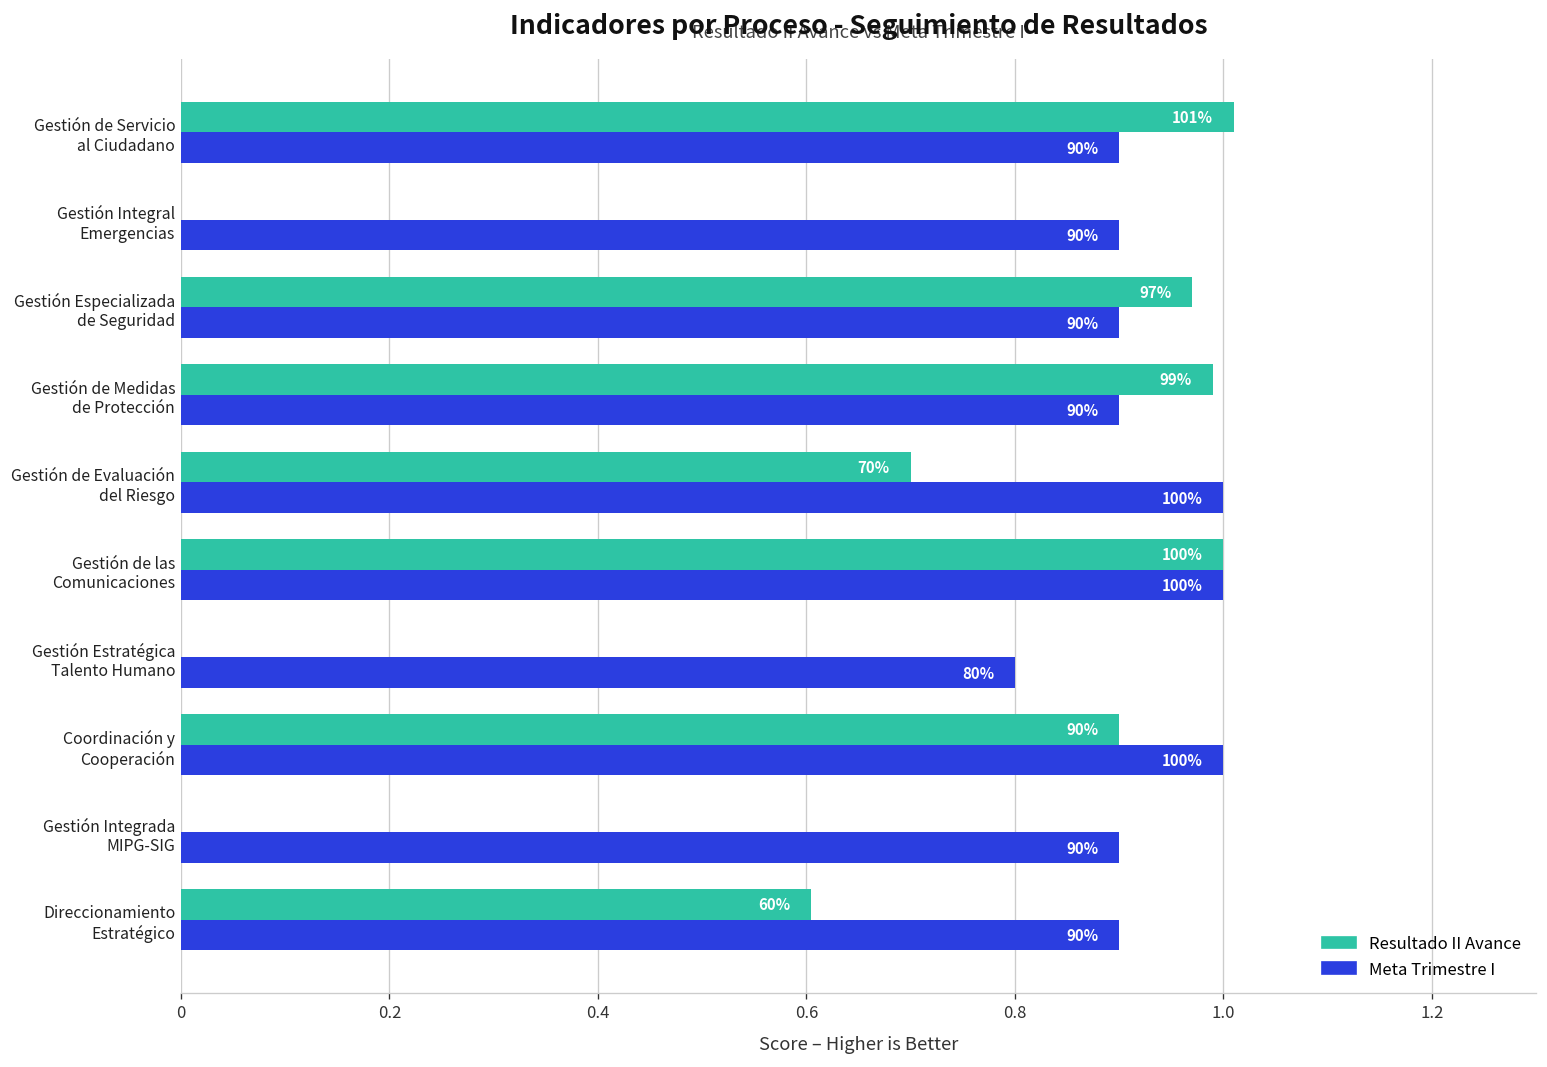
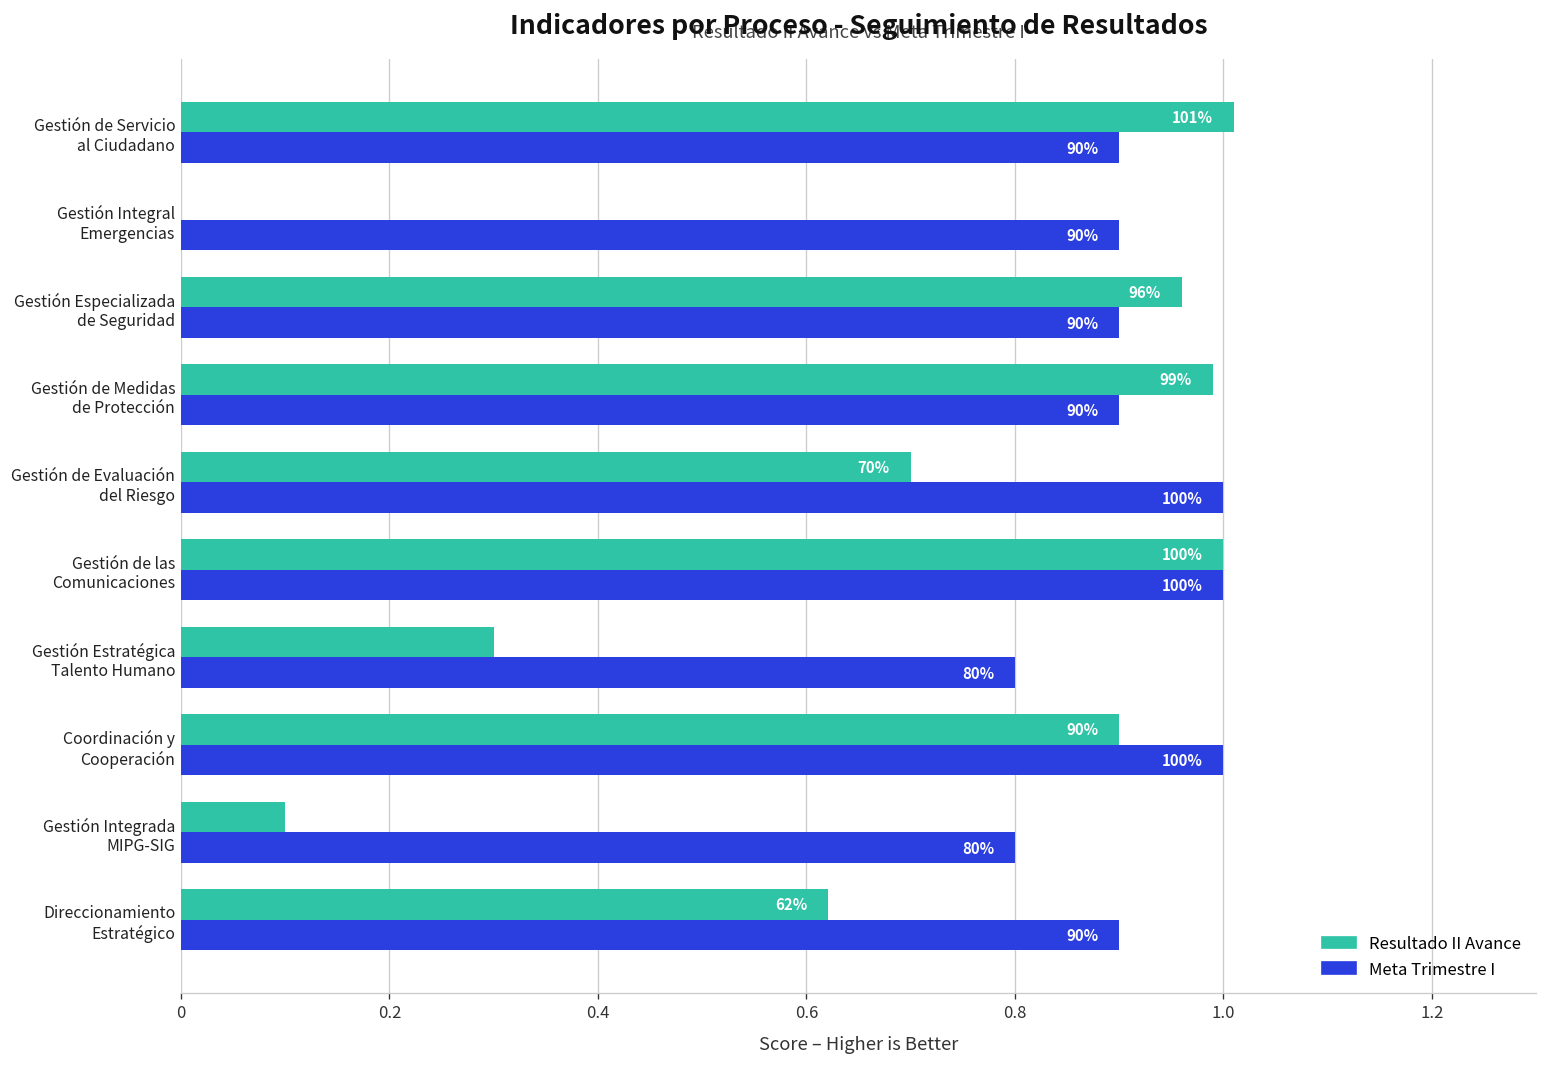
  {
    "Resultado II Avance": {
      "Gestión de Servicio al Ciudadano": "101%",
-     "Gestión Especializada de Seguridad": "97%",
+     "Gestión Especializada de Seguridad": "96%",
      "Gestión de Medidas de Protección": "99%",
      "Gestión de Evaluación del Riesgo": "70%",
      "Gestión de las Comunicaciones": "100%",
-     "Gestión Estratégica Talento Humano": "0.0",
+     "Gestión Estratégica Talento Humano": "0.3",
      "Coordinación y Cooperación": "90%",
-     "Gestión Integrada MIPG-SIG": "0.0",
-     "Direccionamiento Estratégico": "60%"
+     "Gestión Integrada MIPG-SIG": "0.1",
+     "Direccionamiento Estratégico": "62%"
    },
    "Meta Trimestre I": {
      "Gestión de Servicio al Ciudadano": "90%",
      "Gestión Integral Emergencias": "90%",
      "Gestión Especializada de Seguridad": "90%",
      "Gestión de Medidas de Protección": "90%",
      "Gestión de Evaluación del Riesgo": "100%",
      "Gestión de las Comunicaciones": "100%",
      "Gestión Estratégica Talento Humano": "80%",
      "Coordinación y Cooperación": "100%",
-     "Gestión Integrada MIPG-SIG": "90%",
+     "Gestión Integrada MIPG-SIG": "80%",
      "Direccionamiento Estratégico": "90%"
    }
  }
